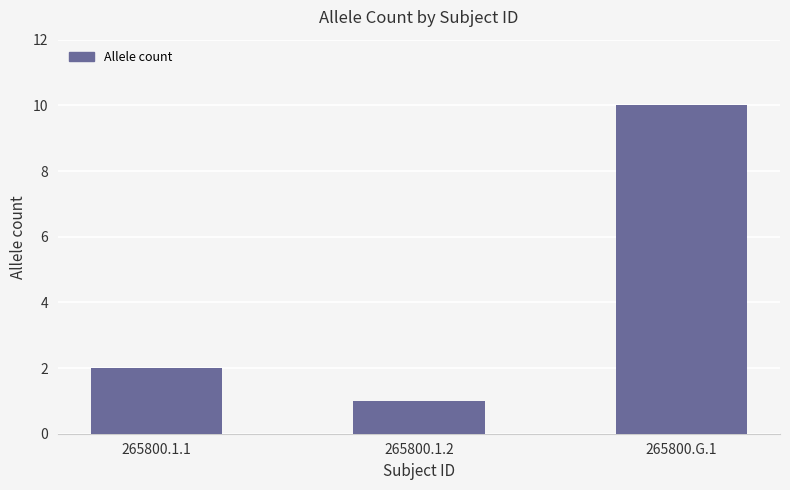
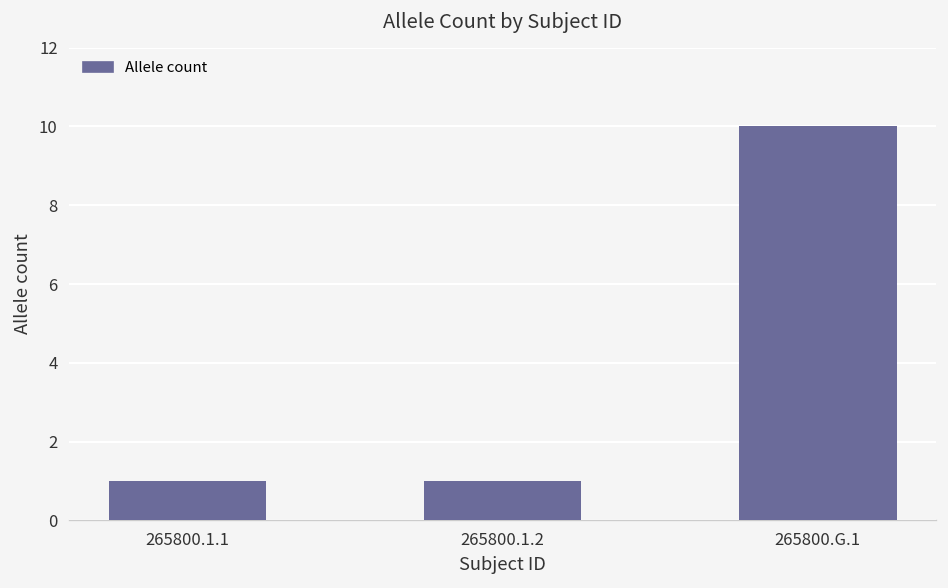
  {
-   "265800.1.1": 2,
+   "265800.1.1": 1,
    "265800.1.2": 1,
    "265800.G.1": 10
  }
